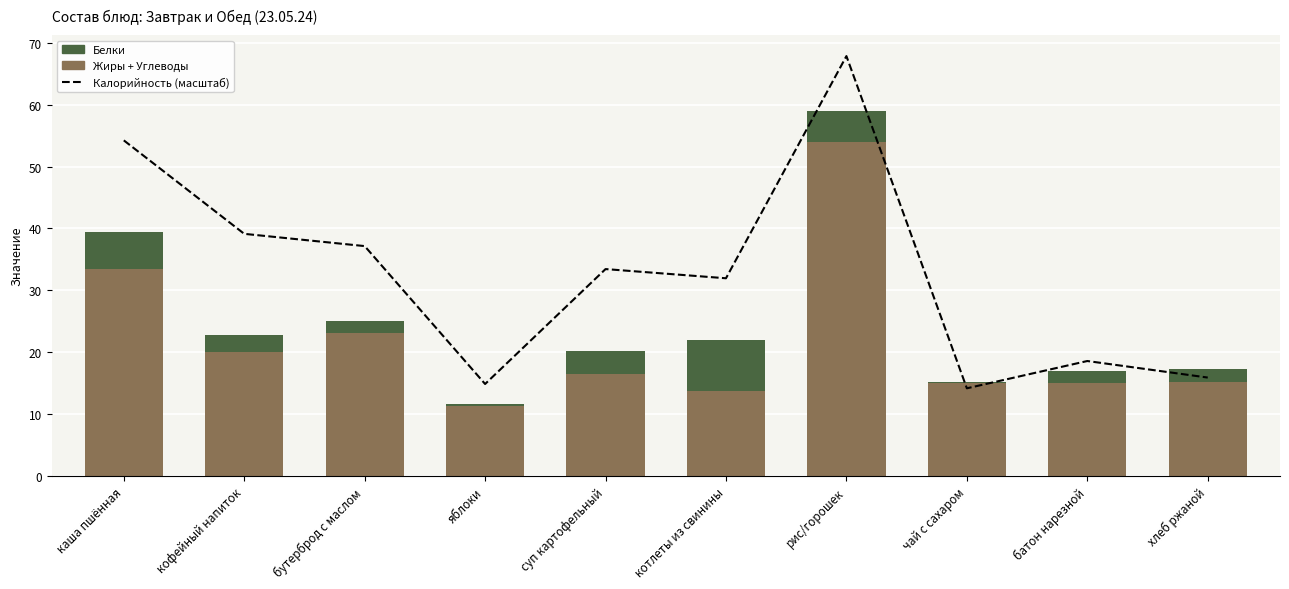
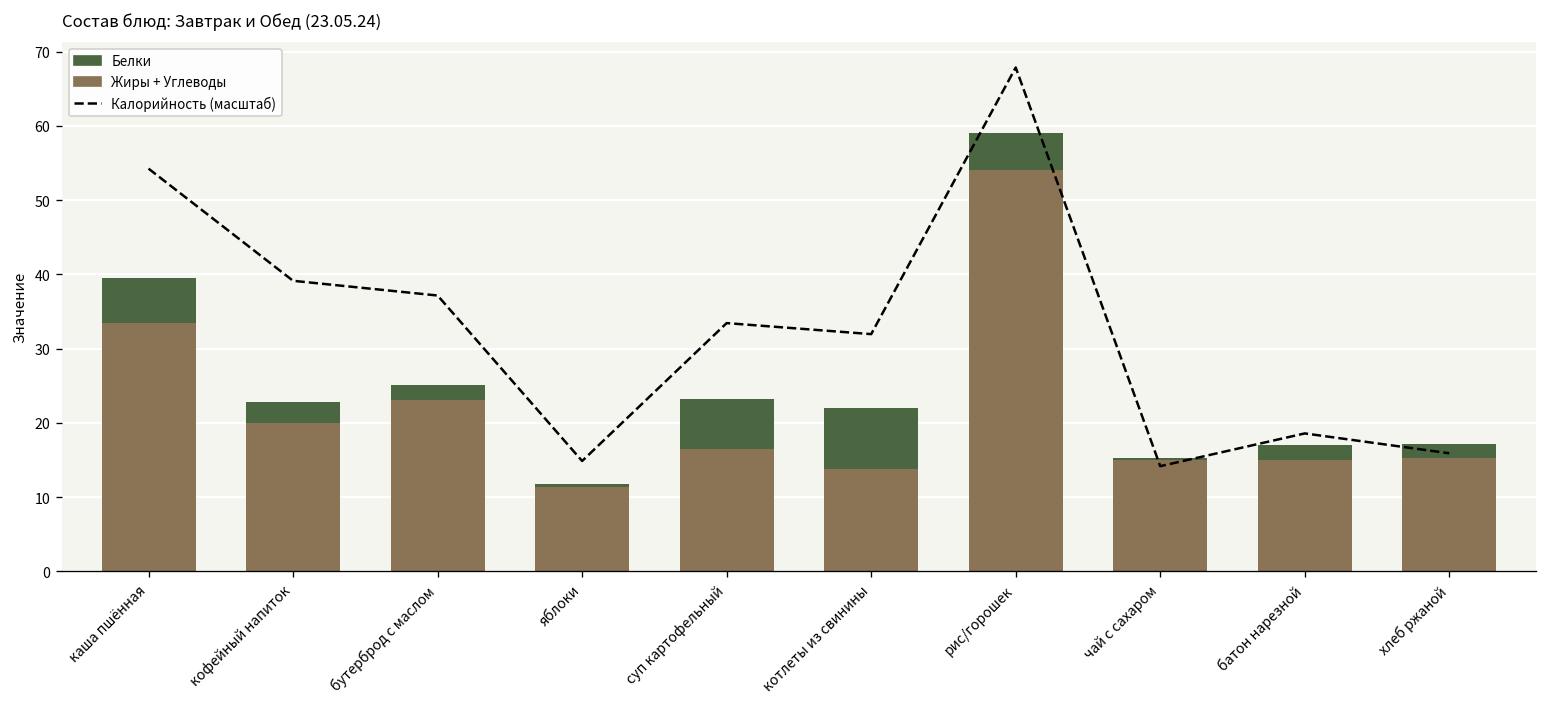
  {
    "Калорийность (масштаб)": {
      "каша пшённая": 54,
      "кофейный напиток": 39,
      "бутерброд с маслом": 37,
      "яблоки": 15,
      "суп картофельный": 33,
      "котлеты из свинины": 32,
      "рис/горошек": 68,
      "чай с сахаром": 14,
      "батон нарезной": 19,
      "хлеб ржаной": 16
    },
    "Жиры + Углеводы": {
      "каша пшённая": 33,
      "кофейный напиток": 20,
      "бутерброд с маслом": 23,
      "яблоки": 11,
      "суп картофельный": 17,
      "котлеты из свинины": 14,
      "рис/горошек": 54,
      "чай с сахаром": 15,
      "батон нарезной": 15,
      "хлеб ржаной": 15
    },
    "Белки": {
      "каша пшённая": 6,
      "кофейный напиток": 3,
      "бутерброд с маслом": 2,
-     "суп картофельный": 4,
+     "суп картофельный": 7,
      "котлеты из свинины": 8,
      "рис/горошек": 5,
      "батон нарезной": 2,
      "хлеб ржаной": 2
    }
  }
